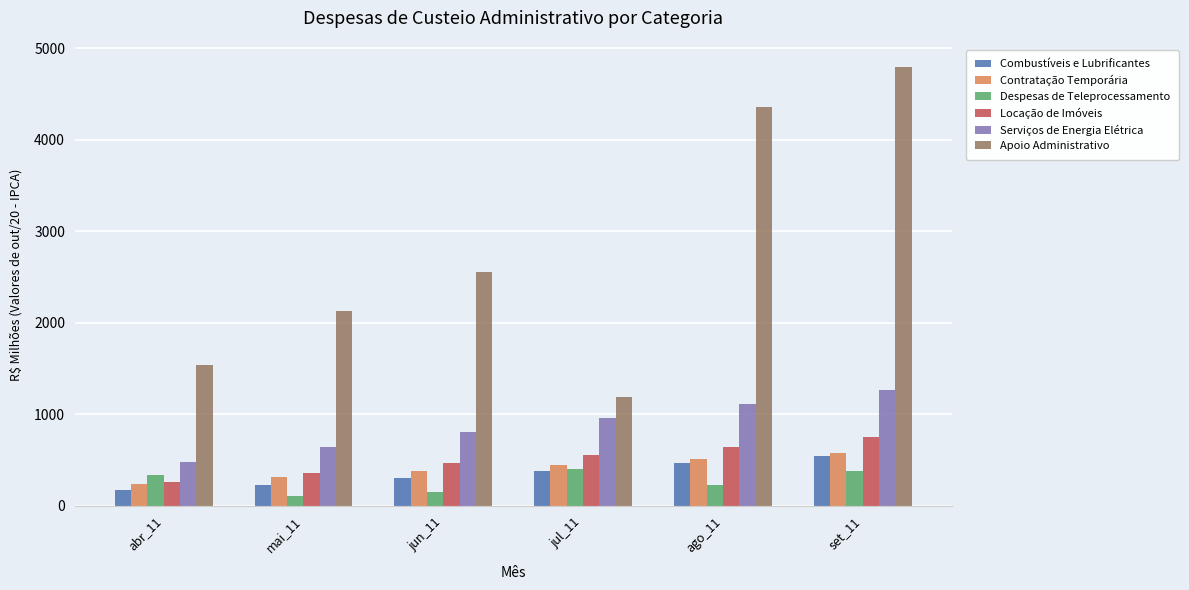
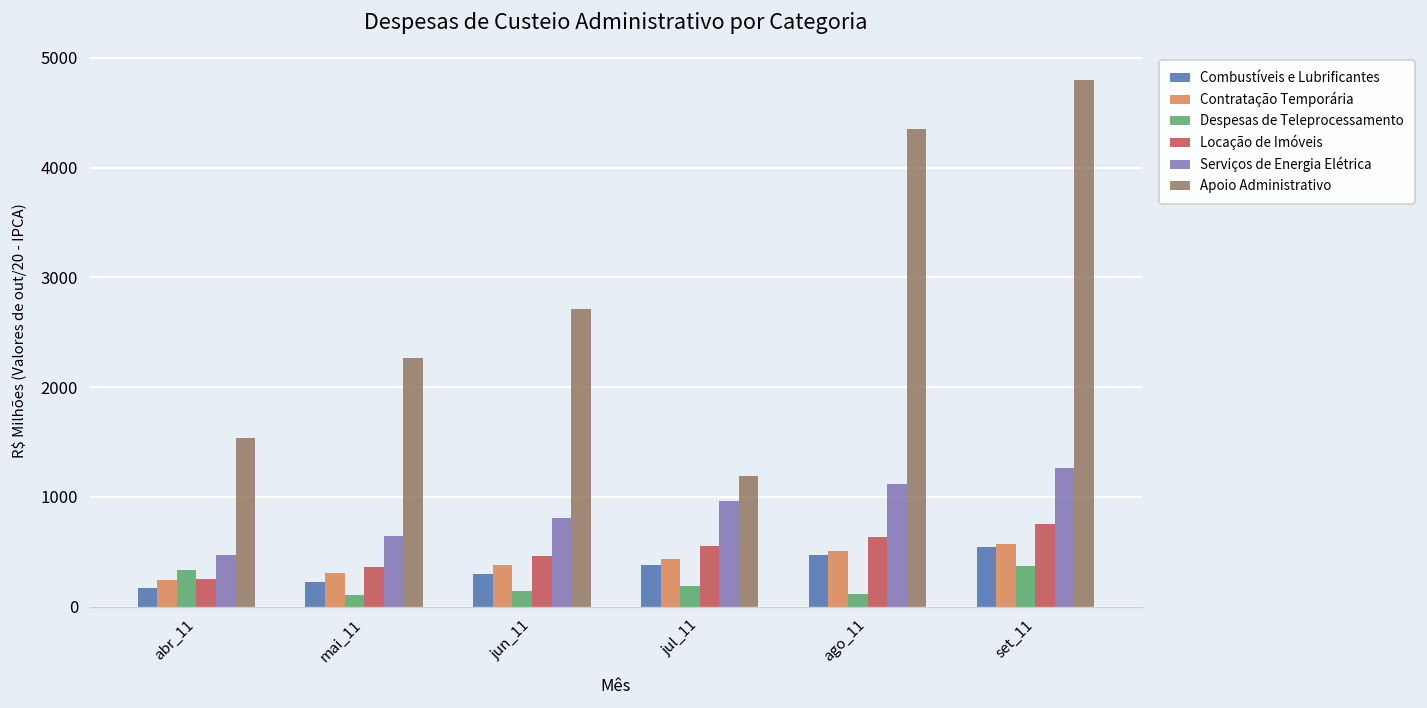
  {
    "Despesas de Teleprocessamento": {
      "abr_11": 300,
      "mai_11": 100,
      "jun_11": 100,
-     "jul_11": 400,
-     "ago_11": 200,
+     "jul_11": 200,
+     "ago_11": 100,
      "set_11": 400
    },
    "Apoio Administrativo": {
      "abr_11": 1500,
-     "mai_11": 2100,
-     "jun_11": 2600,
+     "mai_11": 2300,
+     "jun_11": 2700,
      "jul_11": 1200,
      "ago_11": 4400,
      "set_11": 4800
    }
  }
